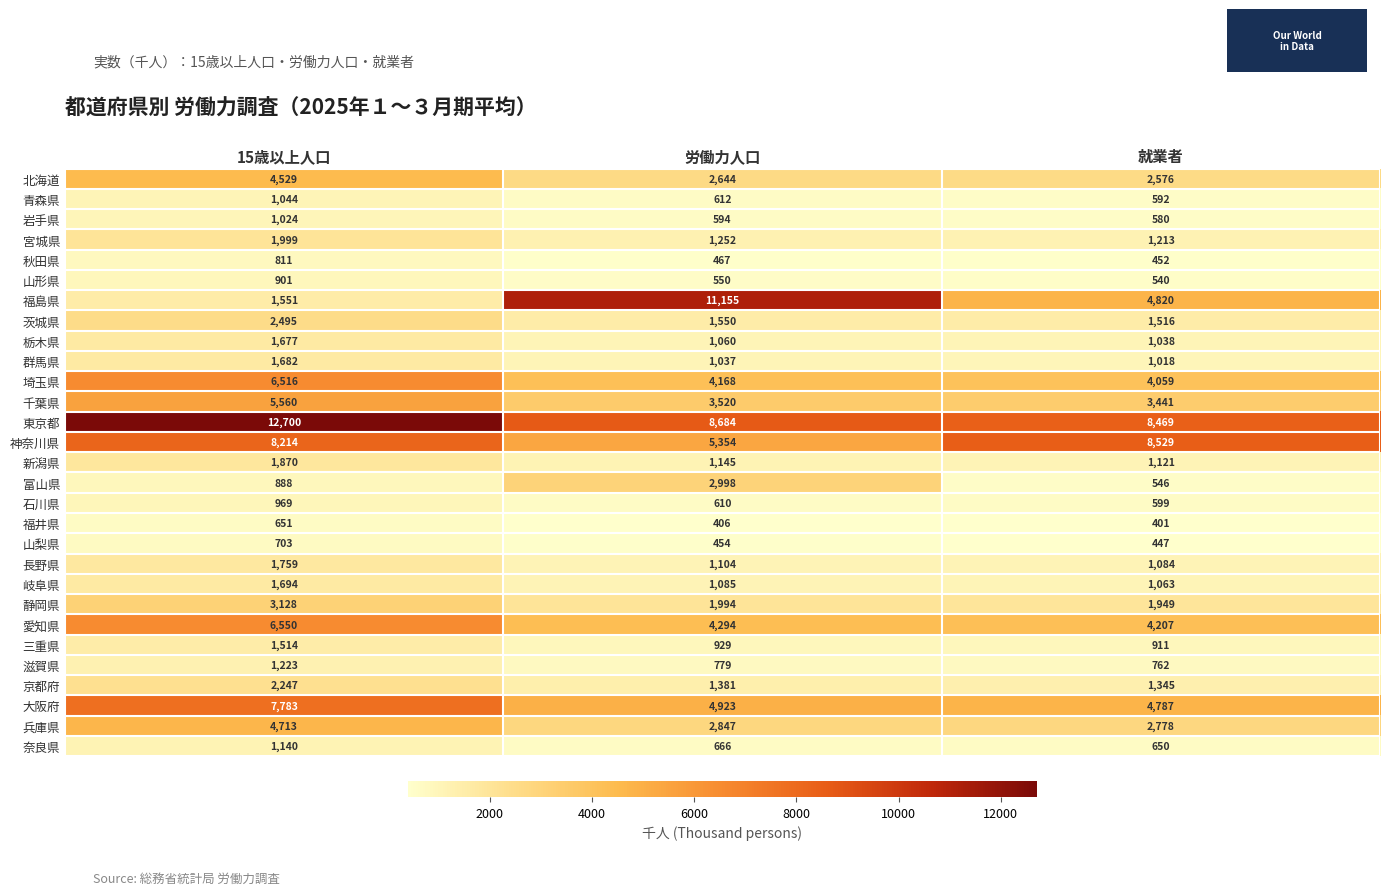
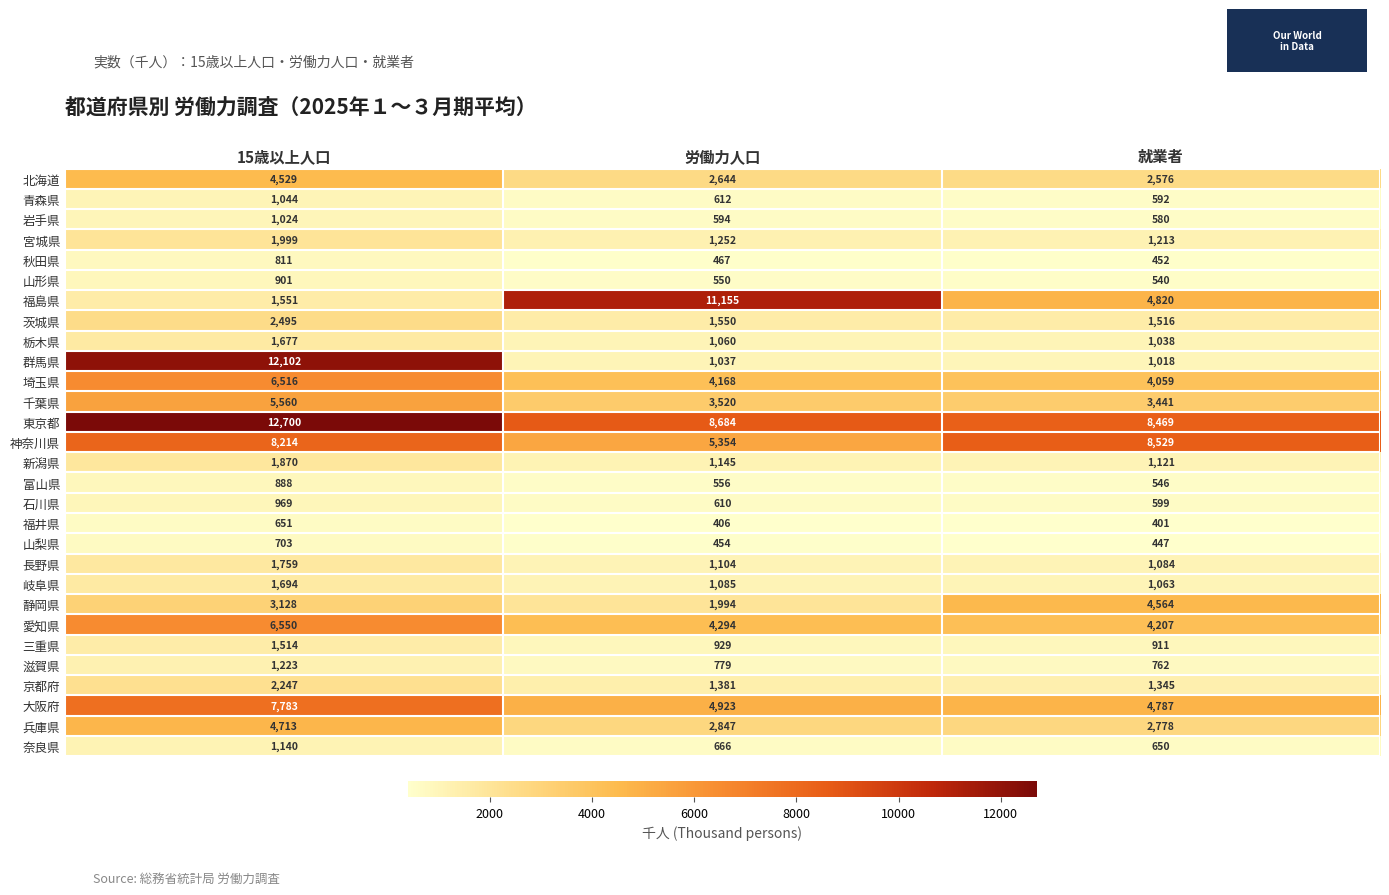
  {
    "北海道": {
      "15歳以上人口": "4,529",
      "労働力人口": "2,644",
      "就業者": "2,576"
    },
    "青森県": {
      "15歳以上人口": "1,044",
      "労働力人口": "612",
      "就業者": "592"
    },
    "岩手県": {
      "15歳以上人口": "1,024",
      "労働力人口": "594",
      "就業者": "580"
    },
    "宮城県": {
      "15歳以上人口": "1,999",
      "労働力人口": "1,252",
      "就業者": "1,213"
    },
    "秋田県": {
      "15歳以上人口": "811",
      "労働力人口": "467",
      "就業者": "452"
    },
    "山形県": {
      "15歳以上人口": "901",
      "労働力人口": "550",
      "就業者": "540"
    },
    "福島県": {
      "15歳以上人口": "1,551",
      "労働力人口": "11,155",
      "就業者": "4,820"
    },
    "茨城県": {
      "15歳以上人口": "2,495",
      "労働力人口": "1,550",
      "就業者": "1,516"
    },
    "栃木県": {
      "15歳以上人口": "1,677",
      "労働力人口": "1,060",
      "就業者": "1,038"
    },
    "群馬県": {
-     "15歳以上人口": "1,682",
+     "15歳以上人口": "12,102",
      "労働力人口": "1,037",
      "就業者": "1,018"
    },
    "埼玉県": {
      "15歳以上人口": "6,516",
      "労働力人口": "4,168",
      "就業者": "4,059"
    },
    "千葉県": {
      "15歳以上人口": "5,560",
      "労働力人口": "3,520",
      "就業者": "3,441"
    },
    "東京都": {
      "15歳以上人口": "12,700",
      "労働力人口": "8,684",
      "就業者": "8,469"
    },
    "神奈川県": {
      "15歳以上人口": "8,214",
      "労働力人口": "5,354",
      "就業者": "8,529"
    },
    "新潟県": {
      "15歳以上人口": "1,870",
      "労働力人口": "1,145",
      "就業者": "1,121"
    },
    "富山県": {
      "15歳以上人口": "888",
-     "労働力人口": "2,998",
+     "労働力人口": "556",
      "就業者": "546"
    },
    "石川県": {
      "15歳以上人口": "969",
      "労働力人口": "610",
      "就業者": "599"
    },
    "福井県": {
      "15歳以上人口": "651",
      "労働力人口": "406",
      "就業者": "401"
    },
    "山梨県": {
      "15歳以上人口": "703",
      "労働力人口": "454",
      "就業者": "447"
    },
    "長野県": {
      "15歳以上人口": "1,759",
      "労働力人口": "1,104",
      "就業者": "1,084"
    },
    "岐阜県": {
      "15歳以上人口": "1,694",
      "労働力人口": "1,085",
      "就業者": "1,063"
    },
    "静岡県": {
      "15歳以上人口": "3,128",
      "労働力人口": "1,994",
-     "就業者": "1,949"
+     "就業者": "4,564"
    },
    "愛知県": {
      "15歳以上人口": "6,550",
      "労働力人口": "4,294",
      "就業者": "4,207"
    },
    "三重県": {
      "15歳以上人口": "1,514",
      "労働力人口": "929",
      "就業者": "911"
    },
    "滋賀県": {
      "15歳以上人口": "1,223",
      "労働力人口": "779",
      "就業者": "762"
    },
    "京都府": {
      "15歳以上人口": "2,247",
      "労働力人口": "1,381",
      "就業者": "1,345"
    },
    "大阪府": {
      "15歳以上人口": "7,783",
      "労働力人口": "4,923",
      "就業者": "4,787"
    },
    "兵庫県": {
      "15歳以上人口": "4,713",
      "労働力人口": "2,847",
      "就業者": "2,778"
    },
    "奈良県": {
      "15歳以上人口": "1,140",
      "労働力人口": "666",
      "就業者": "650"
    }
  }
